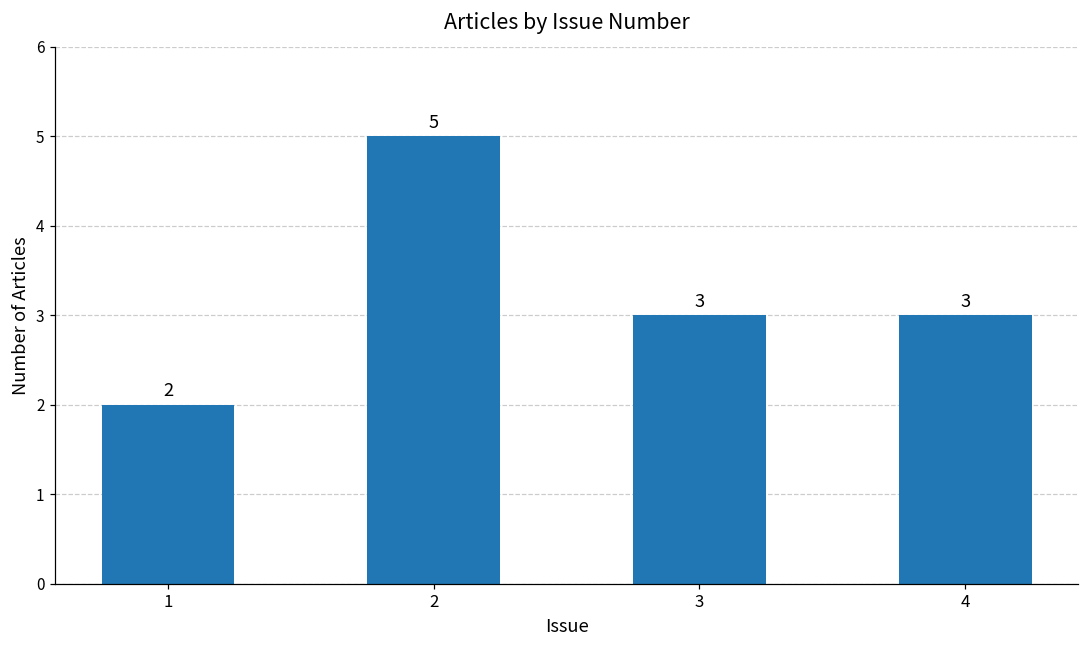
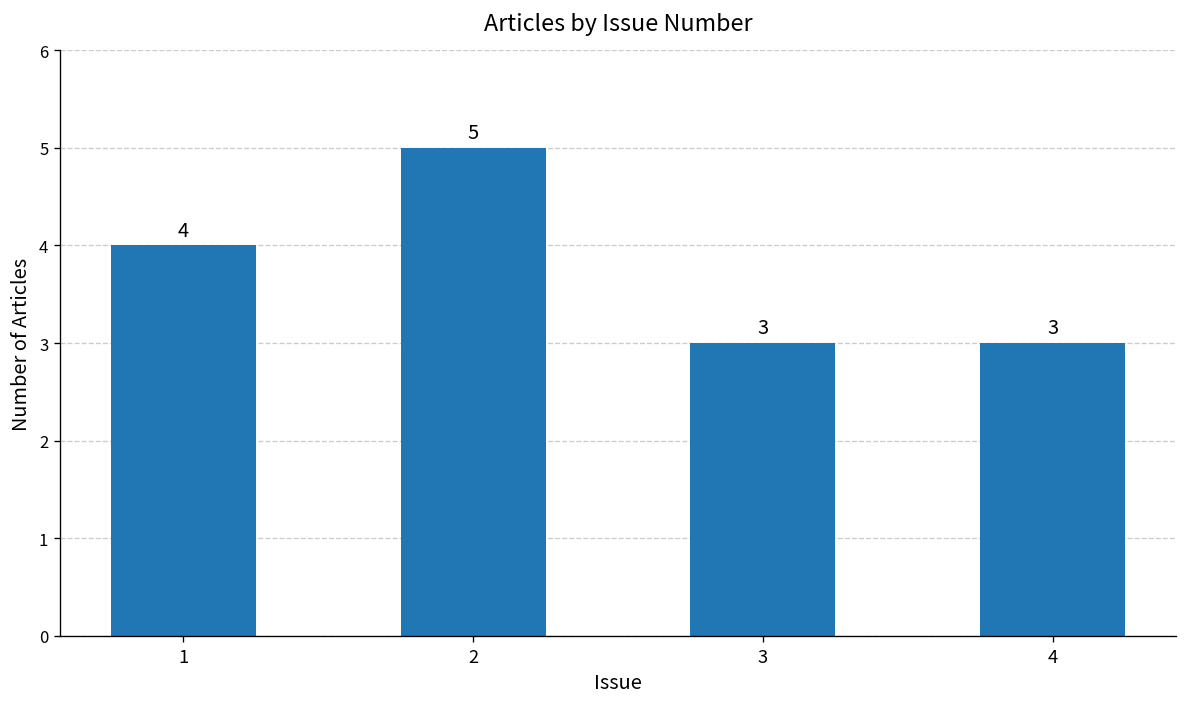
  {
-   "1": 2,
+   "1": 4,
    "2": 5,
    "3": 3,
    "4": 3
  }
